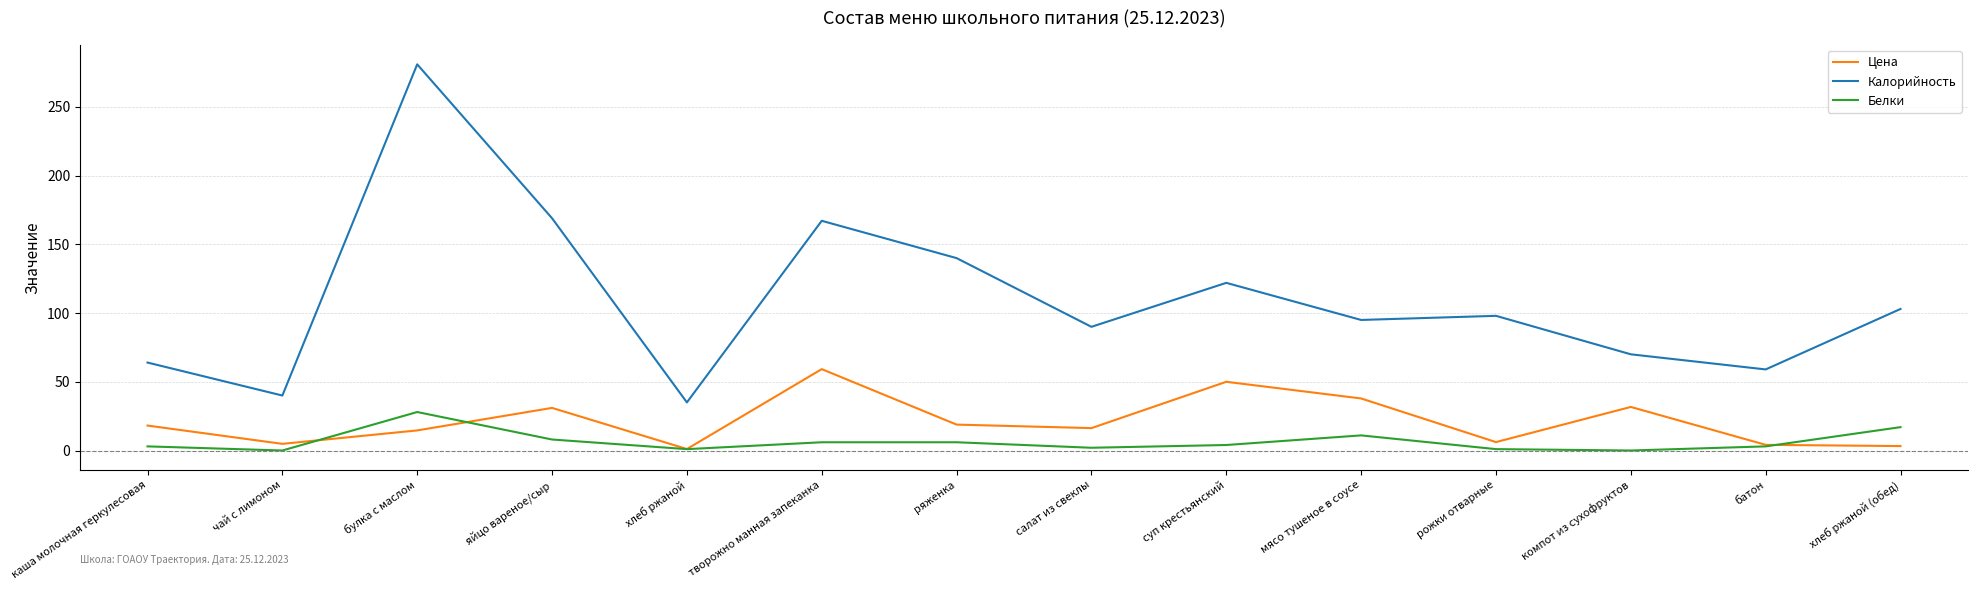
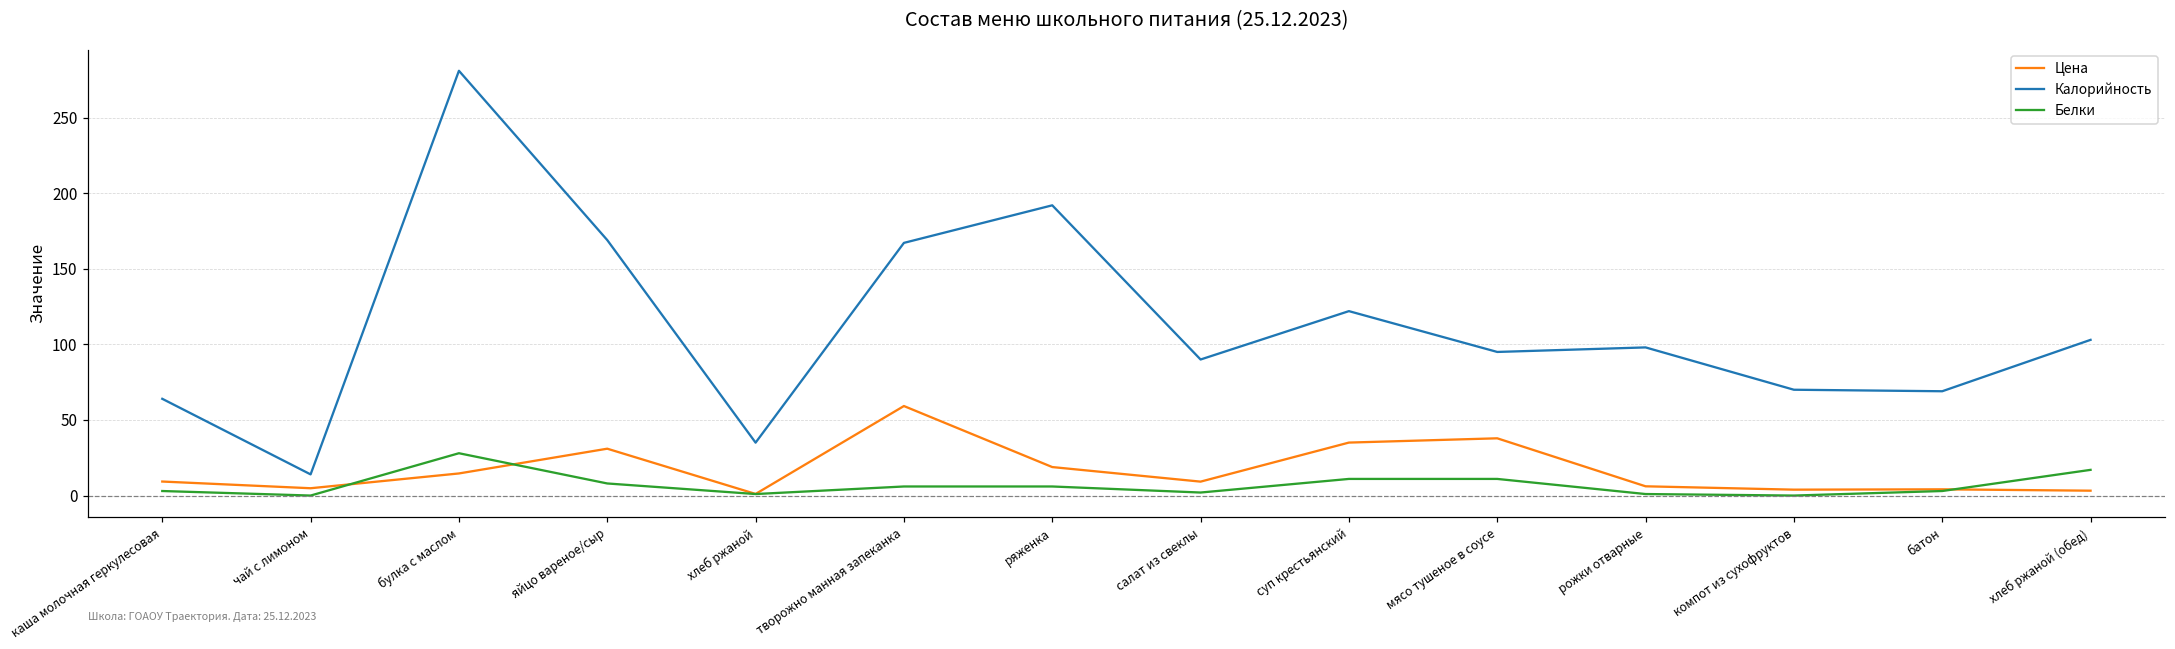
  {
    "Цена": {
-     "каша молочная геркулесовая": 18,
+     "каша молочная геркулесовая": 9,
      "чай с лимоном": 5,
      "булка с маслом": 15,
      "яйцо вареное/сыр": 31,
      "творожно манная запеканка": 59,
      "ряженка": 19,
-     "салат из свеклы": 16,
-     "суп крестьянский": 50,
+     "салат из свеклы": 9,
+     "суп крестьянский": 35,
      "мясо тушеное в соусе": 38,
      "рожки отварные": 6,
-     "компот из сухофруктов": 32,
+     "компот из сухофруктов": 4,
      "хлеб ржаной (обед)": 3
    },
    "Калорийность": {
      "каша молочная геркулесовая": 64,
-     "чай с лимоном": 40,
+     "чай с лимоном": 14,
      "булка с маслом": 281,
      "яйцо вареное/сыр": 169,
      "хлеб ржаной": 35,
      "творожно манная запеканка": 167,
-     "ряженка": 140,
+     "ряженка": 192,
      "салат из свеклы": 90,
      "суп крестьянский": 122,
      "мясо тушеное в соусе": 95,
      "рожки отварные": 98,
      "компот из сухофруктов": 70,
-     "батон": 59,
+     "батон": 69,
      "хлеб ржаной (обед)": 103
    },
    "Белки": {
      "каша молочная геркулесовая": 3,
      "чай с лимоном": 0,
      "булка с маслом": 28,
      "яйцо вареное/сыр": 8,
      "творожно манная запеканка": 6,
      "ряженка": 6,
      "салат из свеклы": 2,
-     "суп крестьянский": 4,
+     "суп крестьянский": 11,
      "мясо тушеное в соусе": 11,
      "рожки отварные": 1,
      "компот из сухофруктов": 0,
      "хлеб ржаной (обед)": 17
    }
  }
